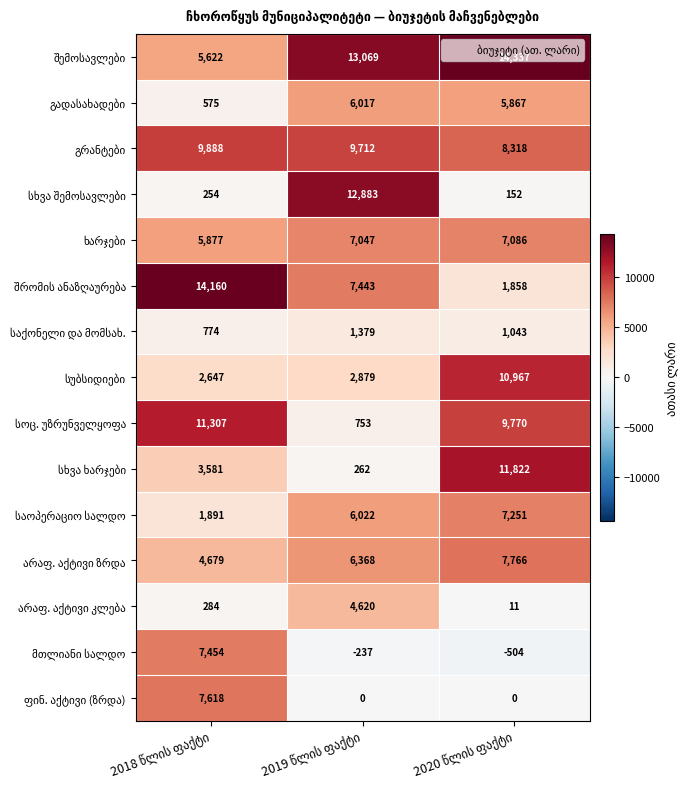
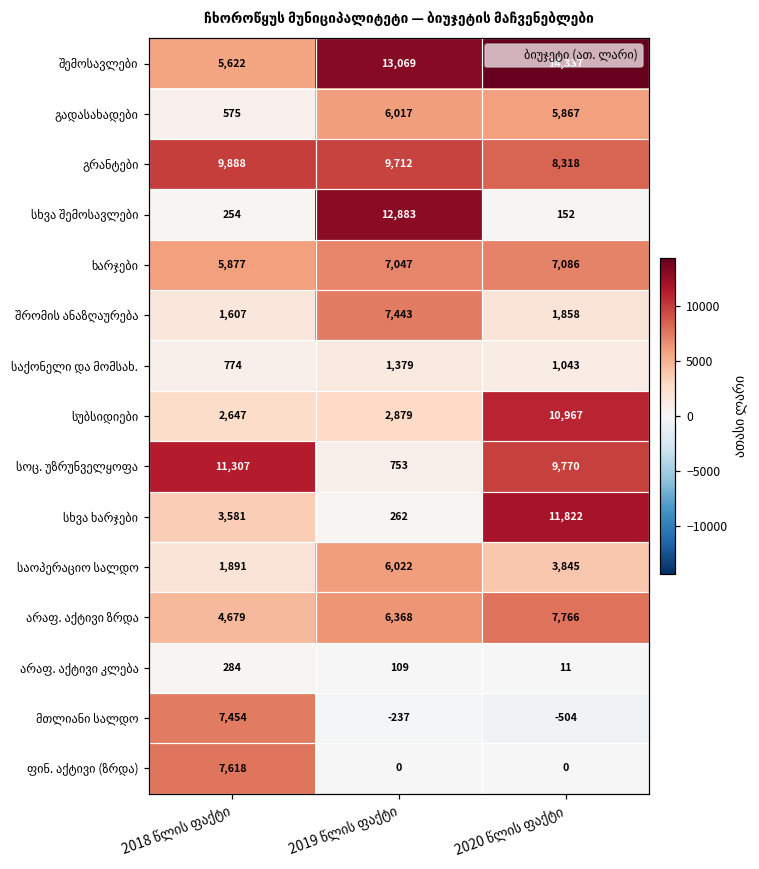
  {
    "შემოსავლები": {
      "2018 წლის ფაქტი": "5,622",
      "2019 წლის ფაქტი": "13,069"
    },
    "გადასახადები": {
      "2018 წლის ფაქტი": "575",
      "2019 წლის ფაქტი": "6,017",
      "2020 წლის ფაქტი": "5,867"
    },
    "გრანტები": {
      "2018 წლის ფაქტი": "9,888",
      "2019 წლის ფაქტი": "9,712",
      "2020 წლის ფაქტი": "8,318"
    },
    "სხვა შემოსავლები": {
      "2018 წლის ფაქტი": "254",
      "2019 წლის ფაქტი": "12,883",
      "2020 წლის ფაქტი": "152"
    },
    "ხარჯები": {
      "2018 წლის ფაქტი": "5,877",
      "2019 წლის ფაქტი": "7,047",
      "2020 წლის ფაქტი": "7,086"
    },
    "შრომის ანაზღაურება": {
-     "2018 წლის ფაქტი": "14,160",
+     "2018 წლის ფაქტი": "1,607",
      "2019 წლის ფაქტი": "7,443",
      "2020 წლის ფაქტი": "1,858"
    },
    "საქონელი და მომსახ.": {
      "2018 წლის ფაქტი": "774",
      "2019 წლის ფაქტი": "1,379",
      "2020 წლის ფაქტი": "1,043"
    },
    "სუბსიდიები": {
      "2018 წლის ფაქტი": "2,647",
      "2019 წლის ფაქტი": "2,879",
      "2020 წლის ფაქტი": "10,967"
    },
    "სოც. უზრუნველყოფა": {
      "2018 წლის ფაქტი": "11,307",
      "2019 წლის ფაქტი": "753",
      "2020 წლის ფაქტი": "9,770"
    },
    "სხვა ხარჯები": {
      "2018 წლის ფაქტი": "3,581",
      "2019 წლის ფაქტი": "262",
      "2020 წლის ფაქტი": "11,822"
    },
    "საოპერაციო სალდო": {
      "2018 წლის ფაქტი": "1,891",
      "2019 წლის ფაქტი": "6,022",
-     "2020 წლის ფაქტი": "7,251"
+     "2020 წლის ფაქტი": "3,845"
    },
    "არაფ. აქტივი ზრდა": {
      "2018 წლის ფაქტი": "4,679",
      "2019 წლის ფაქტი": "6,368",
      "2020 წლის ფაქტი": "7,766"
    },
    "არაფ. აქტივი კლება": {
      "2018 წლის ფაქტი": "284",
-     "2019 წლის ფაქტი": "4,620",
+     "2019 წლის ფაქტი": "109",
      "2020 წლის ფაქტი": "11"
    },
    "მთლიანი სალდო": {
      "2018 წლის ფაქტი": "7,454",
      "2019 წლის ფაქტი": "-237",
      "2020 წლის ფაქტი": "-504"
    },
    "ფინ. აქტივი (ზრდა)": {
      "2018 წლის ფაქტი": "7,618",
      "2019 წლის ფაქტი": "0",
      "2020 წლის ფაქტი": "0"
    }
  }
